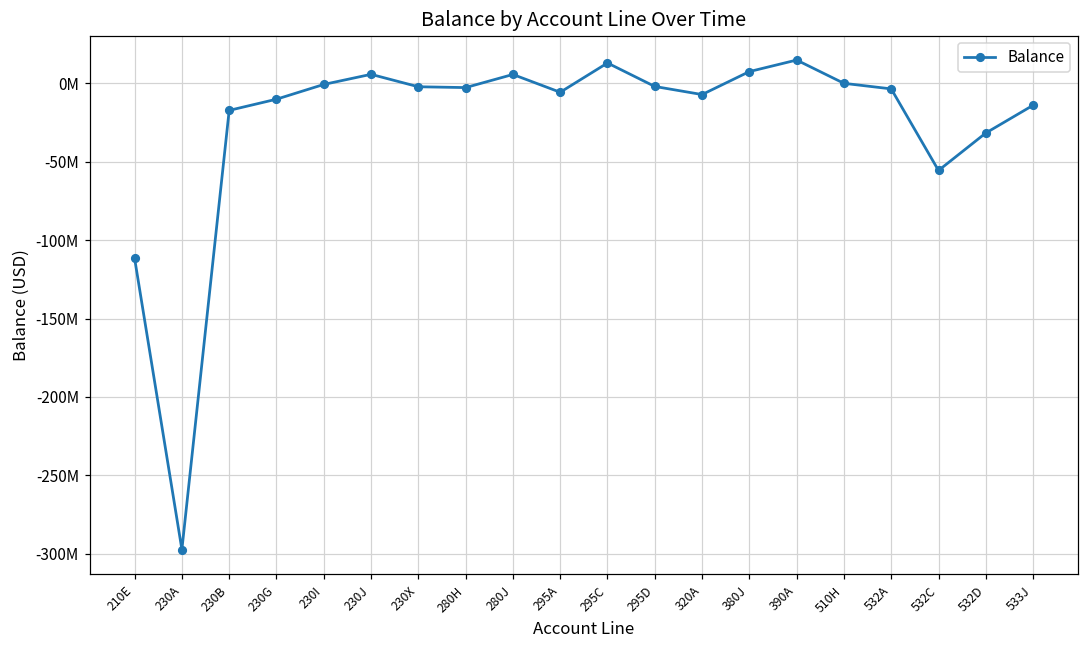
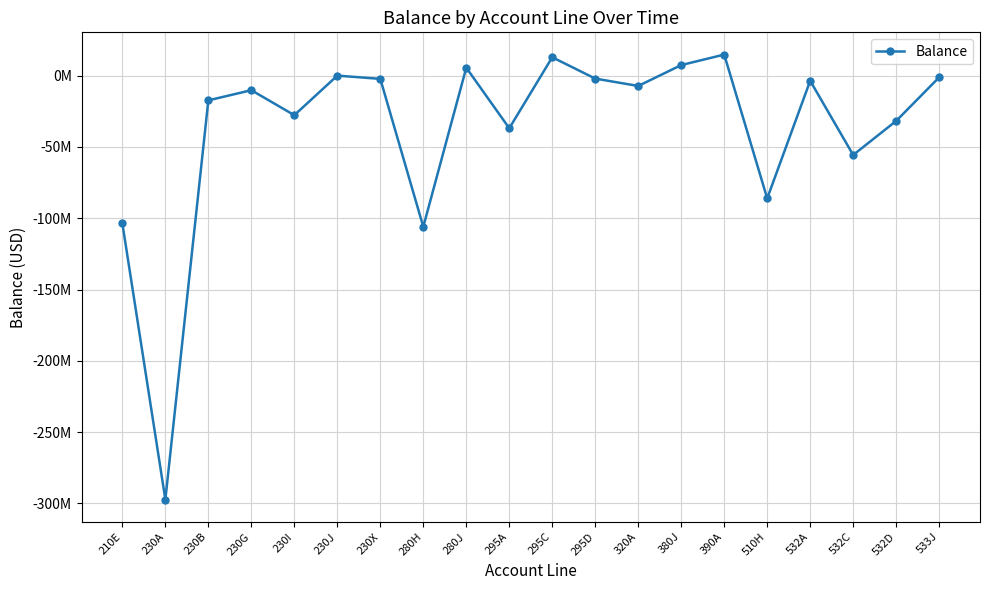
  {
-   "210E": -112000000,
+   "210E": -104000000,
    "230A": -297000000,
    "230B": -17000000,
    "230G": -10000000,
-   "230I": -1000000,
-   "230J": 6000000,
+   "230I": -28000000,
+   "230J": 0,
    "230X": -2000000,
-   "280H": -3000000,
+   "280H": -106000000,
    "280J": 6000000,
-   "295A": -6000000,
+   "295A": -37000000,
    "295C": 13000000,
    "295D": -2000000,
    "320A": -7000000,
    "380J": 7000000,
    "390A": 15000000,
-   "510H": 0,
+   "510H": -86000000,
    "532A": -4000000,
    "532C": -56000000,
    "532D": -32000000,
-   "533J": -14000000
+   "533J": -1000000
  }
